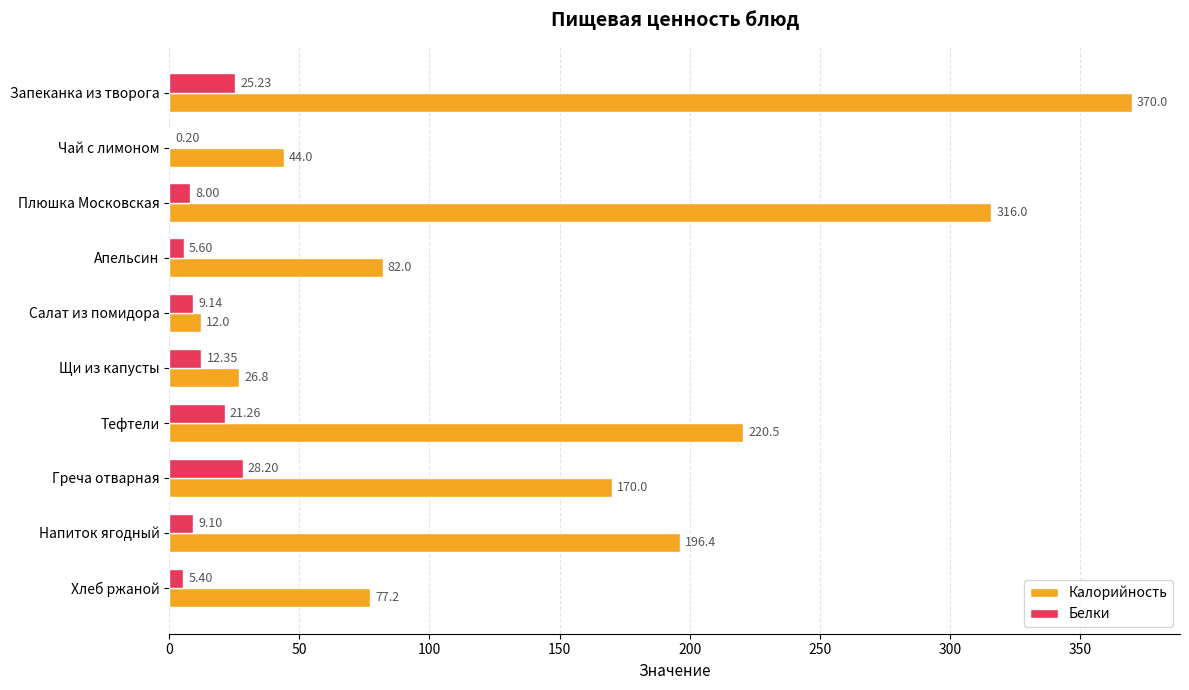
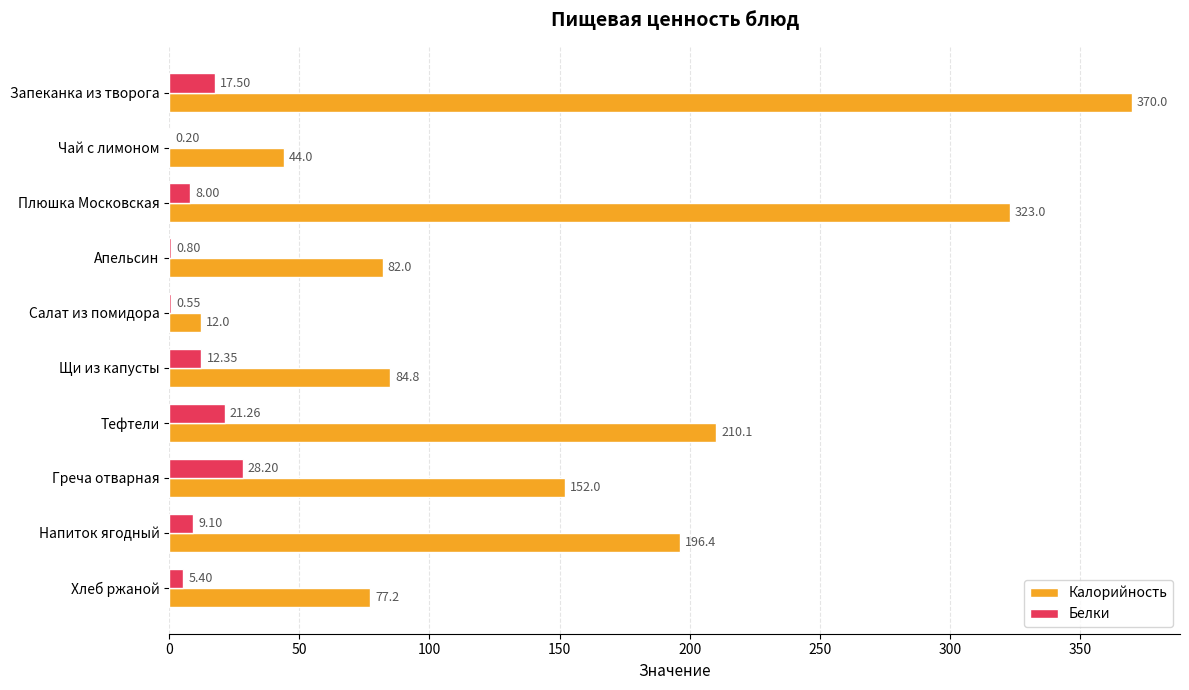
  {
    "Калорийность": {
      "Запеканка из творога": 370.0,
      "Чай с лимоном": 44.0,
-     "Плюшка Московская": 316.0,
+     "Плюшка Московская": 323.0,
      "Апельсин": 82.0,
      "Салат из помидора": 12.0,
-     "Щи из капусты": 26.8,
-     "Тефтели": 220.5,
-     "Греча отварная": 170.0,
+     "Щи из капусты": 84.8,
+     "Тефтели": 210.1,
+     "Греча отварная": 152.0,
      "Напиток ягодный": 196.4,
      "Хлеб ржаной": 77.2
    },
    "Белки": {
-     "Запеканка из творога": 25.23,
+     "Запеканка из творога": 17.50,
      "Чай с лимоном": 0.20,
      "Плюшка Московская": 8.00,
-     "Апельсин": 5.60,
-     "Салат из помидора": 9.14,
+     "Апельсин": 0.80,
+     "Салат из помидора": 0.55,
      "Щи из капусты": 12.35,
      "Тефтели": 21.26,
      "Греча отварная": 28.20,
      "Напиток ягодный": 9.10,
      "Хлеб ржаной": 5.40
    }
  }
